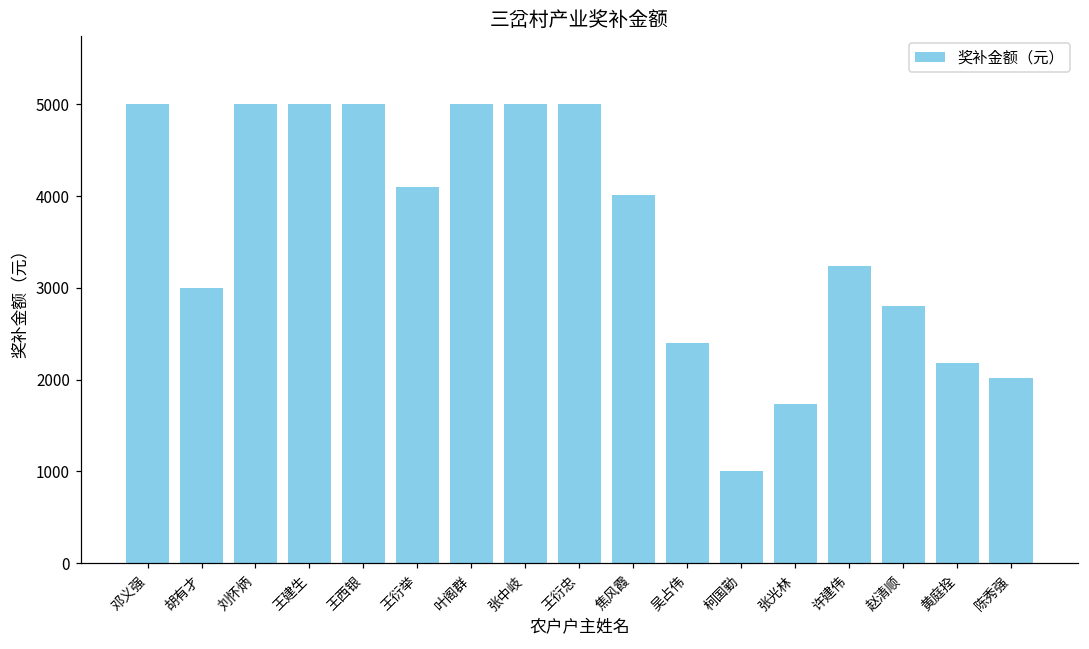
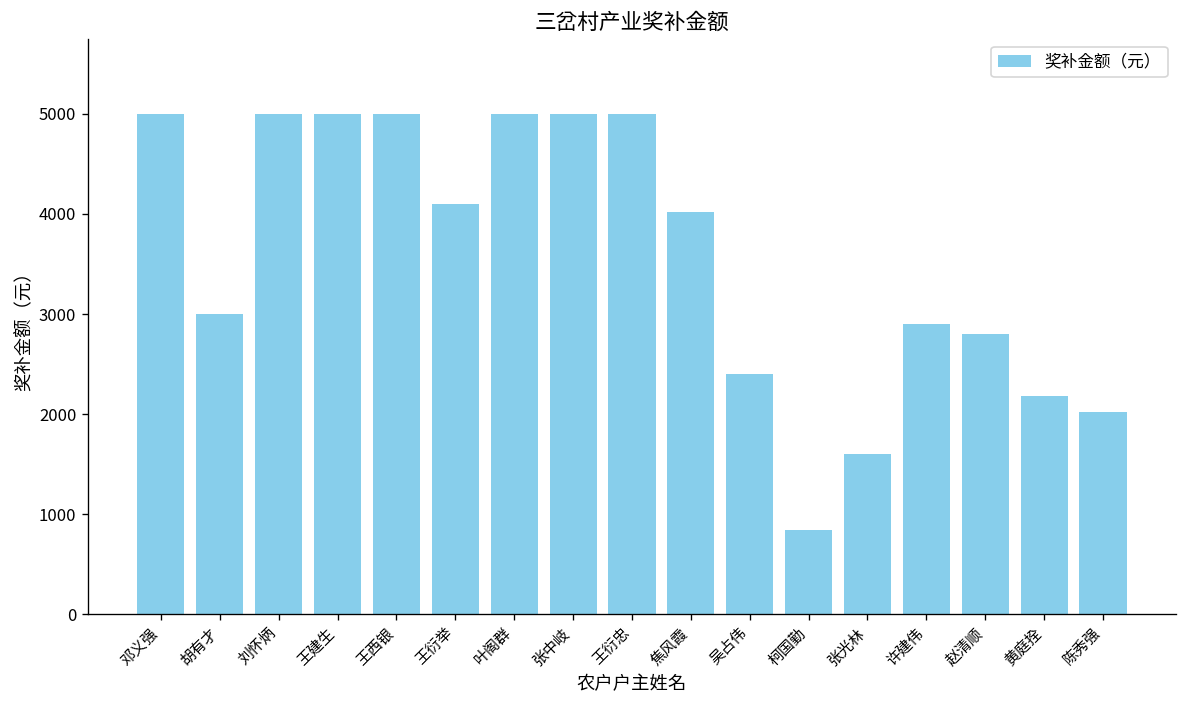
  {
    "邓义强": 5000,
    "胡有才": 3000,
    "刘怀炳": 5000,
    "王建生": 5000,
    "王西银": 5000,
    "王衍举": 4100,
    "叶阁群": 5000,
    "张中岐": 5000,
    "王衍忠": 5000,
    "焦风霞": 4000,
    "吴占伟": 2400,
-   "柯国勤": 1000,
-   "张光林": 1700,
-   "许建伟": 3200,
+   "柯国勤": 800,
+   "张光林": 1600,
+   "许建伟": 2900,
    "赵清顺": 2800,
    "黄庭拴": 2200,
    "陈秀强": 2000
  }
